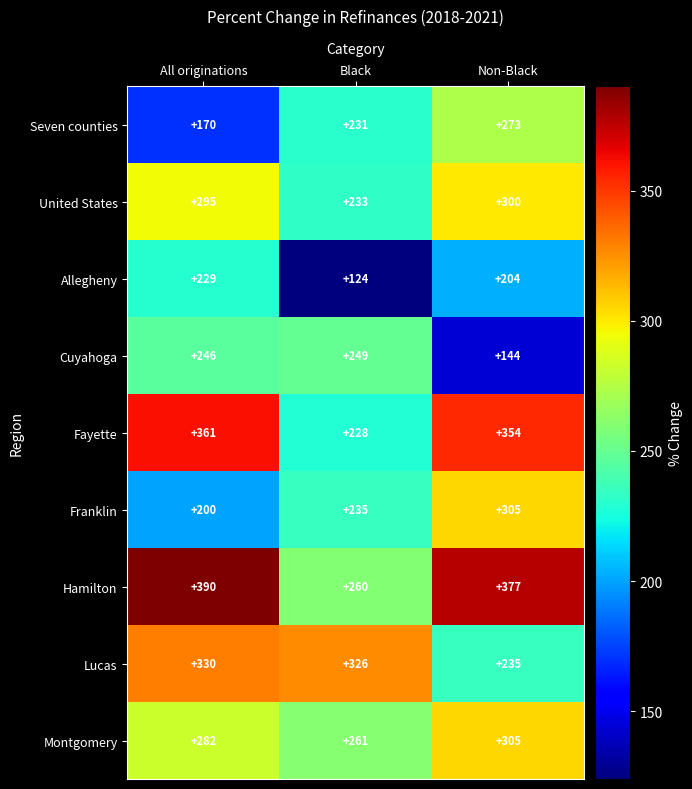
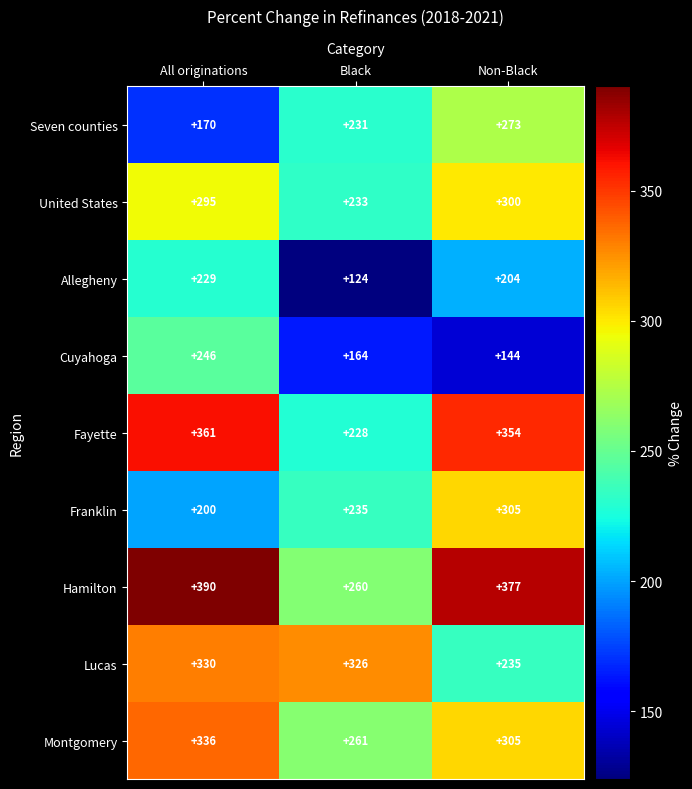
  {
    "Seven counties": {
      "All originations": "+170",
      "Black": "+231",
      "Non-Black": "+273"
    },
    "United States": {
      "All originations": "+295",
      "Black": "+233",
      "Non-Black": "+300"
    },
    "Allegheny": {
      "All originations": "+229",
      "Black": "+124",
      "Non-Black": "+204"
    },
    "Cuyahoga": {
      "All originations": "+246",
-     "Black": "+249",
+     "Black": "+164",
      "Non-Black": "+144"
    },
    "Fayette": {
      "All originations": "+361",
      "Black": "+228",
      "Non-Black": "+354"
    },
    "Franklin": {
      "All originations": "+200",
      "Black": "+235",
      "Non-Black": "+305"
    },
    "Hamilton": {
      "All originations": "+390",
      "Black": "+260",
      "Non-Black": "+377"
    },
    "Lucas": {
      "All originations": "+330",
      "Black": "+326",
      "Non-Black": "+235"
    },
    "Montgomery": {
-     "All originations": "+282",
+     "All originations": "+336",
      "Black": "+261",
      "Non-Black": "+305"
    }
  }
